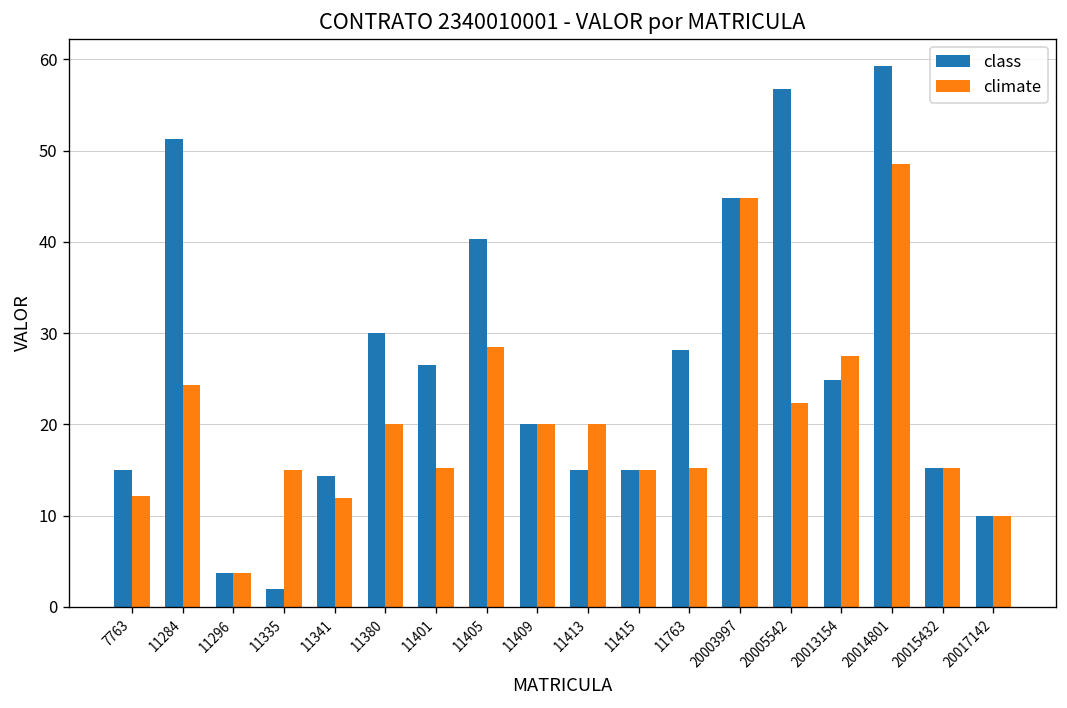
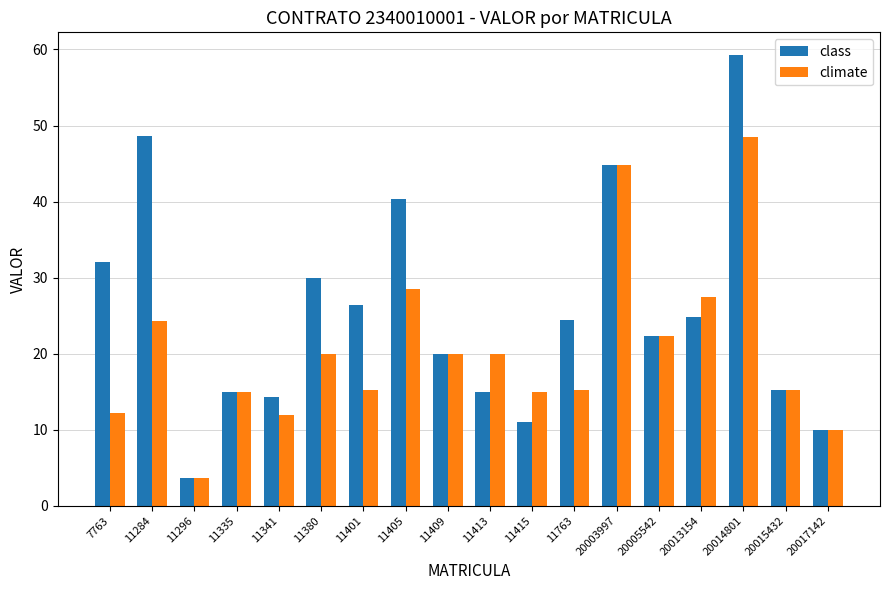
  {
    "class": {
-     "7763": 15,
-     "11284": 51,
+     "7763": 32,
+     "11284": 49,
      "11296": 4,
-     "11335": 2,
+     "11335": 15,
      "11341": 14,
      "11380": 30,
      "11401": 26,
      "11405": 40,
      "11409": 20,
      "11413": 15,
-     "11415": 15,
-     "11763": 28,
+     "11415": 11,
+     "11763": 24,
      "20003997": 45,
-     "20005542": 57,
+     "20005542": 22,
      "20013154": 25,
      "20014801": 59,
      "20015432": 15,
      "20017142": 10
    },
    "climate": {
      "7763": 12,
      "11284": 24,
      "11296": 4,
      "11335": 15,
      "11341": 12,
      "11380": 20,
      "11401": 15,
      "11405": 28,
      "11409": 20,
      "11413": 20,
      "11415": 15,
      "11763": 15,
      "20003997": 45,
      "20005542": 22,
      "20013154": 28,
      "20014801": 48,
      "20015432": 15,
      "20017142": 10
    }
  }
